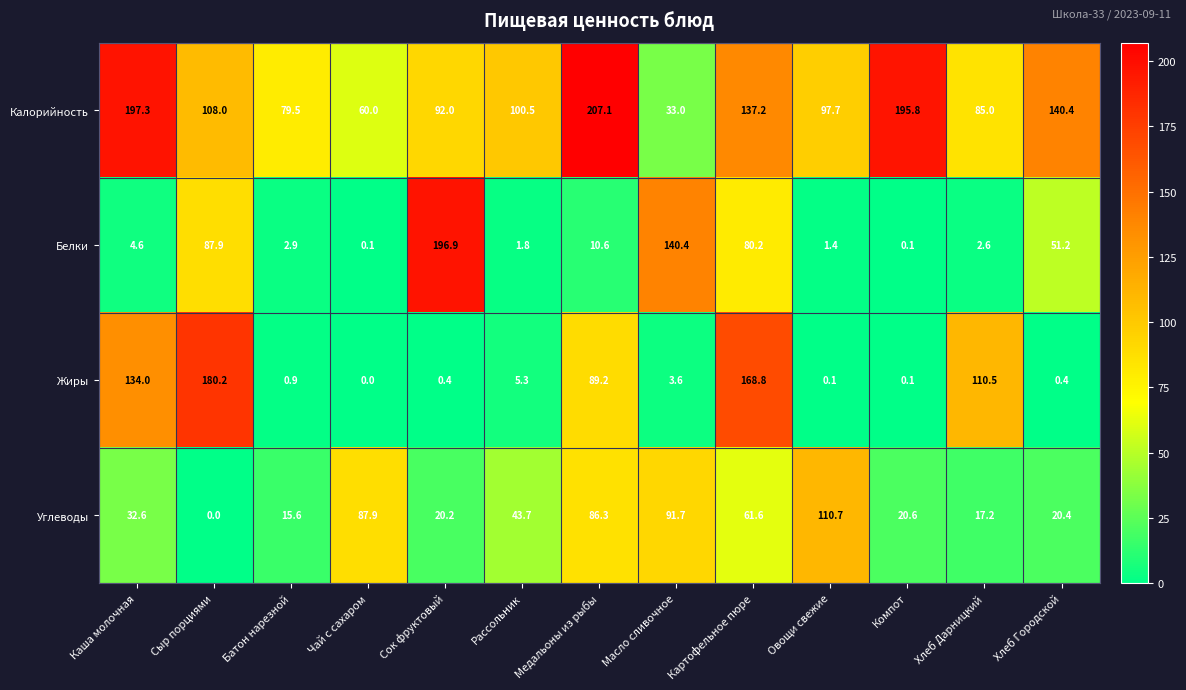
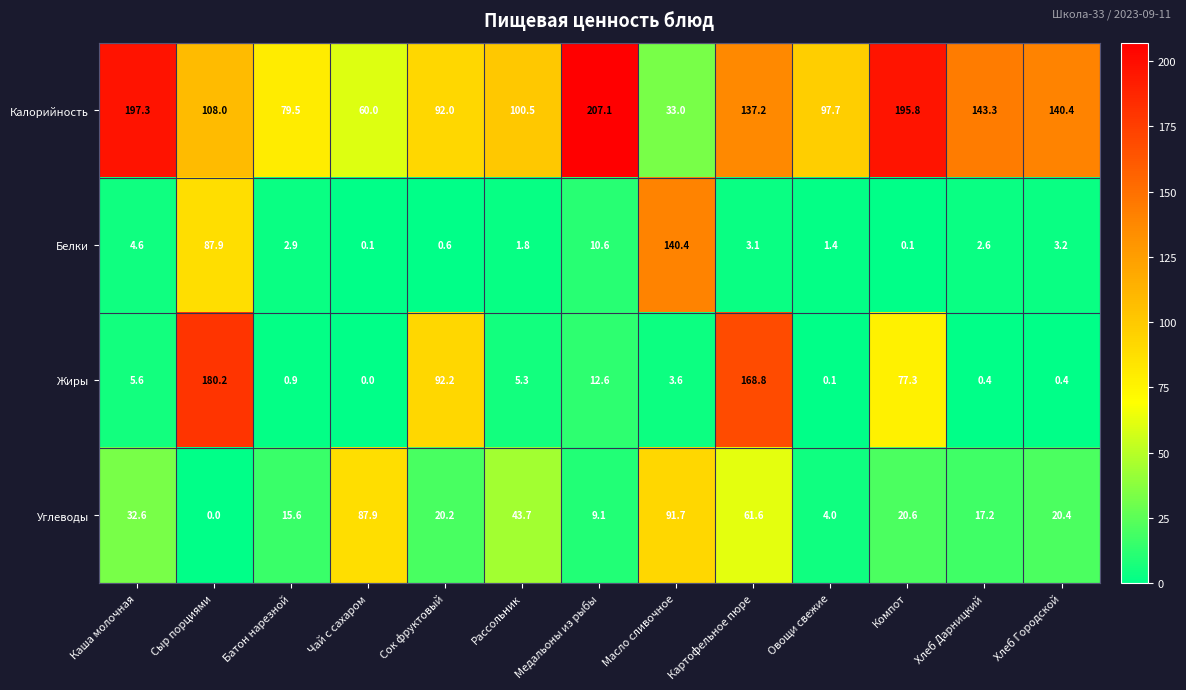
  {
    "Калорийность": {
      "Каша молочная": 197.3,
      "Сыр порциями": 108.0,
      "Батон нарезной": 79.5,
      "Чай с сахаром": 60.0,
      "Сок фруктовый": 92.0,
      "Рассольник": 100.5,
      "Медальоны из рыбы": 207.1,
      "Масло сливочное": 33.0,
      "Картофельное пюре": 137.2,
      "Овощи свежие": 97.7,
      "Компот": 195.8,
-     "Хлеб Дарницкий": 85.0,
+     "Хлеб Дарницкий": 143.3,
      "Хлеб Городской": 140.4
    },
    "Белки": {
      "Каша молочная": 4.6,
      "Сыр порциями": 87.9,
      "Батон нарезной": 2.9,
      "Чай с сахаром": 0.1,
-     "Сок фруктовый": 196.9,
+     "Сок фруктовый": 0.6,
      "Рассольник": 1.8,
      "Медальоны из рыбы": 10.6,
      "Масло сливочное": 140.4,
-     "Картофельное пюре": 80.2,
+     "Картофельное пюре": 3.1,
      "Овощи свежие": 1.4,
      "Компот": 0.1,
      "Хлеб Дарницкий": 2.6,
-     "Хлеб Городской": 51.2
+     "Хлеб Городской": 3.2
    },
    "Жиры": {
-     "Каша молочная": 134.0,
+     "Каша молочная": 5.6,
      "Сыр порциями": 180.2,
      "Батон нарезной": 0.9,
      "Чай с сахаром": 0.0,
-     "Сок фруктовый": 0.4,
+     "Сок фруктовый": 92.2,
      "Рассольник": 5.3,
-     "Медальоны из рыбы": 89.2,
+     "Медальоны из рыбы": 12.6,
      "Масло сливочное": 3.6,
      "Картофельное пюре": 168.8,
      "Овощи свежие": 0.1,
-     "Компот": 0.1,
-     "Хлеб Дарницкий": 110.5,
+     "Компот": 77.3,
+     "Хлеб Дарницкий": 0.4,
      "Хлеб Городской": 0.4
    },
    "Углеводы": {
      "Каша молочная": 32.6,
      "Сыр порциями": 0.0,
      "Батон нарезной": 15.6,
      "Чай с сахаром": 87.9,
      "Сок фруктовый": 20.2,
      "Рассольник": 43.7,
-     "Медальоны из рыбы": 86.3,
+     "Медальоны из рыбы": 9.1,
      "Масло сливочное": 91.7,
      "Картофельное пюре": 61.6,
-     "Овощи свежие": 110.7,
+     "Овощи свежие": 4.0,
      "Компот": 20.6,
      "Хлеб Дарницкий": 17.2,
      "Хлеб Городской": 20.4
    }
  }
